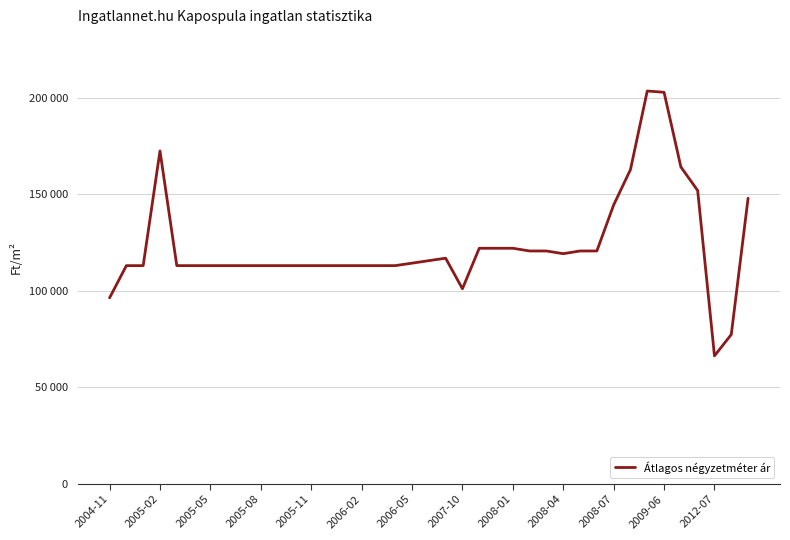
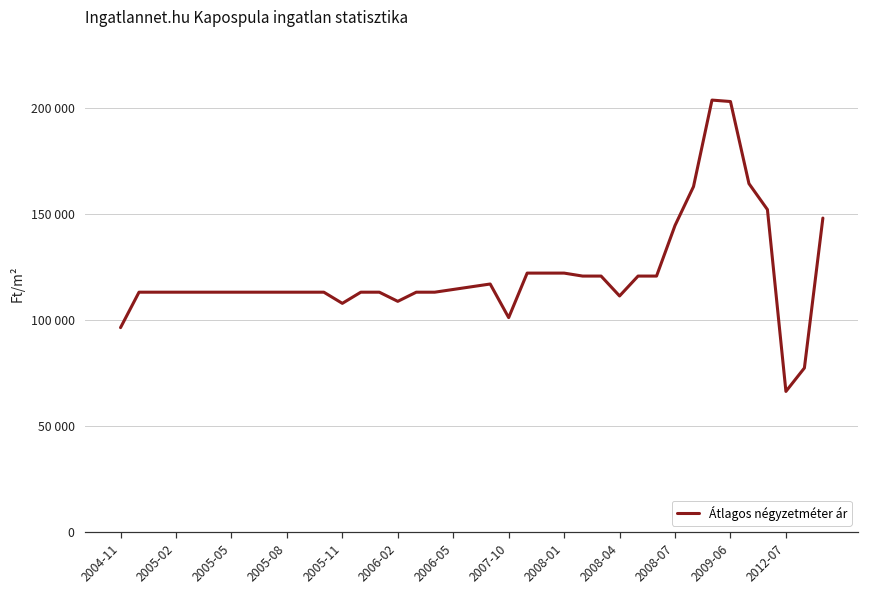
  {
    "2004-11": 96000,
-   "2005-02": 173000,
+   "2005-02": 113000,
    "2005-05": 113000,
    "2005-08": 113000,
-   "2005-11": 113000,
-   "2006-02": 113000,
+   "2005-11": 108000,
+   "2006-02": 109000,
    "2006-05": 114000,
    "2007-10": 101000,
    "2008-01": 122000,
-   "2008-04": 119000,
+   "2008-04": 111000,
    "2008-07": 145000,
    "2009-06": 203000,
    "2012-07": 66000
  }
